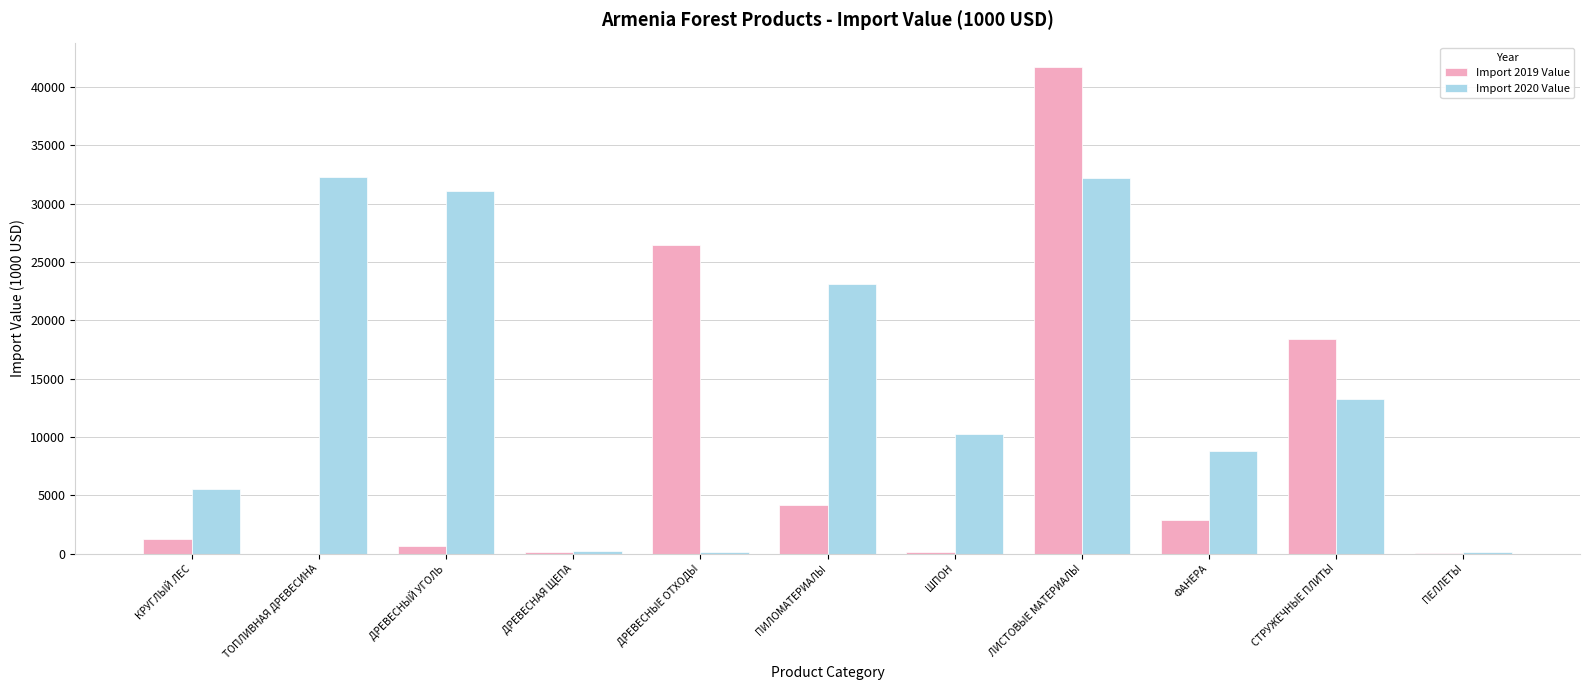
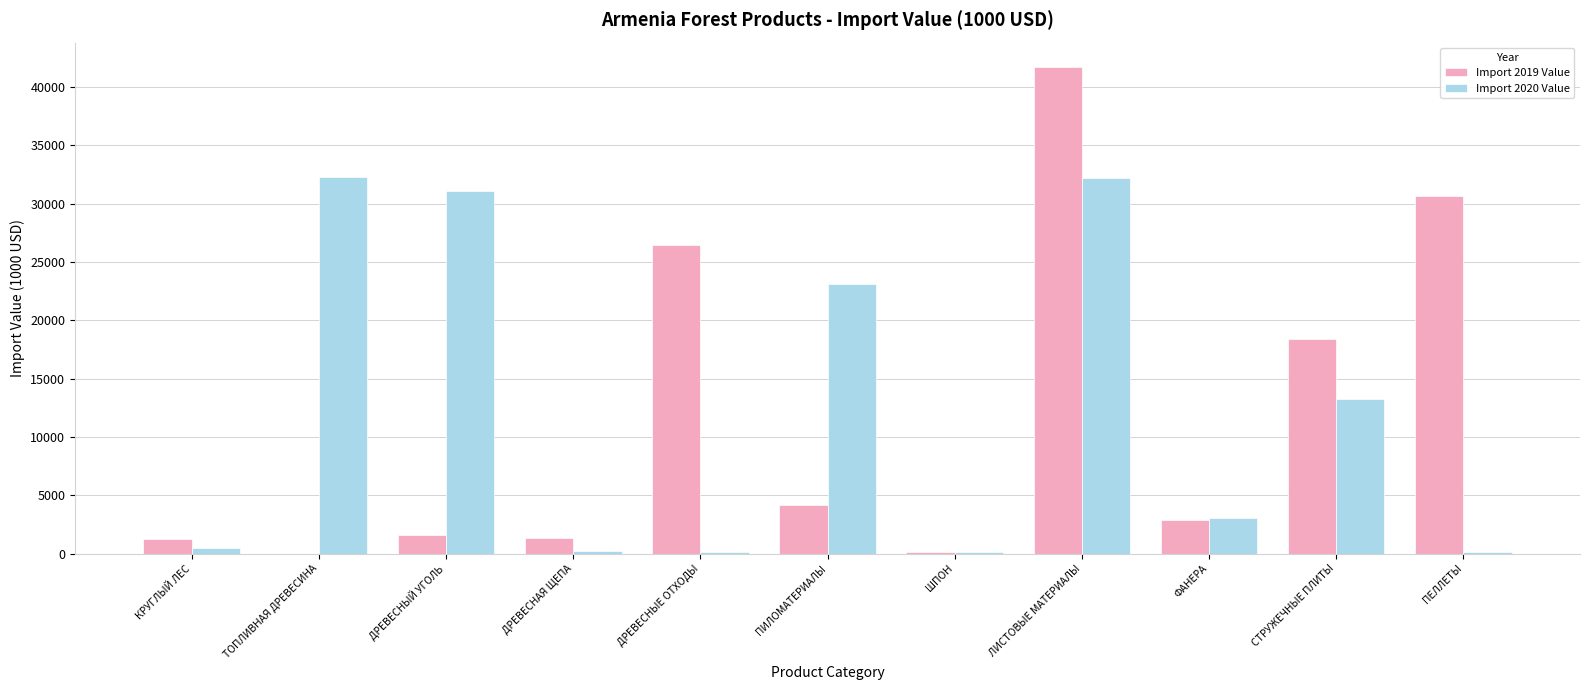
  {
    "Import 2019 Value": {
      "КРУГЛЫЙ ЛЕС": 1300,
-     "ДРЕВЕСНЫЙ УГОЛЬ": 600,
-     "ДРЕВЕСНАЯ ЩЕПА": 200,
+     "ДРЕВЕСНЫЙ УГОЛЬ": 1600,
+     "ДРЕВЕСНАЯ ЩЕПА": 1300,
      "ДРЕВЕСНЫЕ ОТХОДЫ": 26500,
      "ПИЛОМАТЕРИАЛЫ": 4200,
      "ЛИСТОВЫЕ МАТЕРИАЛЫ": 41700,
      "ФАНЕРА": 2900,
      "СТРУЖЕЧНЫЕ ПЛИТЫ": 18400,
-     "ПЕЛЛЕТЫ": 100
+     "ПЕЛЛЕТЫ": 30700
    },
    "Import 2020 Value": {
-     "КРУГЛЫЙ ЛЕС": 5500,
+     "КРУГЛЫЙ ЛЕС": 500,
      "ТОПЛИВНАЯ ДРЕВЕСИНА": 32300,
      "ДРЕВЕСНЫЙ УГОЛЬ": 31000,
      "ДРЕВЕСНАЯ ЩЕПА": 200,
      "ПИЛОМАТЕРИАЛЫ": 23100,
-     "ШПОН": 10300,
+     "ШПОН": 100,
      "ЛИСТОВЫЕ МАТЕРИАЛЫ": 32200,
-     "ФАНЕРА": 8800,
+     "ФАНЕРА": 3100,
      "СТРУЖЕЧНЫЕ ПЛИТЫ": 13300
    }
  }
